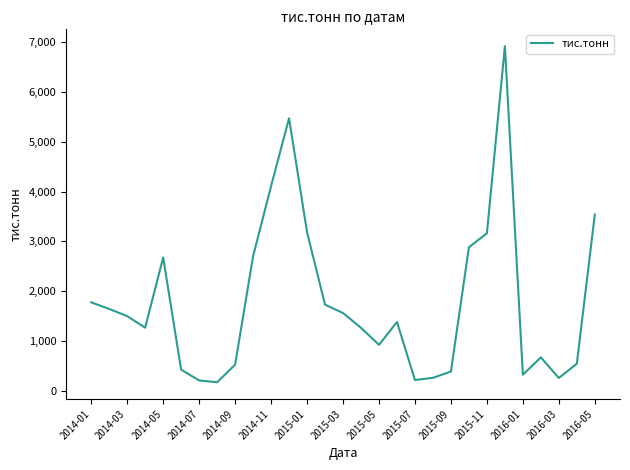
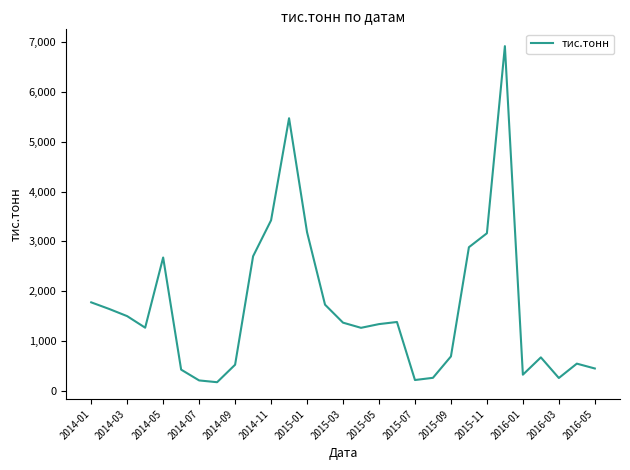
  {
    "2014-01": "1,800",
    "2014-03": "1,500",
    "2014-05": "2,700",
    "2014-07": "200",
    "2014-09": "500",
-   "2014-11": "4,100",
+   "2014-11": "3,400",
    "2015-01": "3,200",
-   "2015-03": "1,600",
-   "2015-05": "900",
+   "2015-03": "1,400",
+   "2015-05": "1,300",
    "2015-07": "200",
-   "2015-09": "400",
+   "2015-09": "700",
    "2015-11": "3,200",
    "2016-01": "300",
    "2016-03": "300",
-   "2016-05": "3,500"
+   "2016-05": "400"
  }
